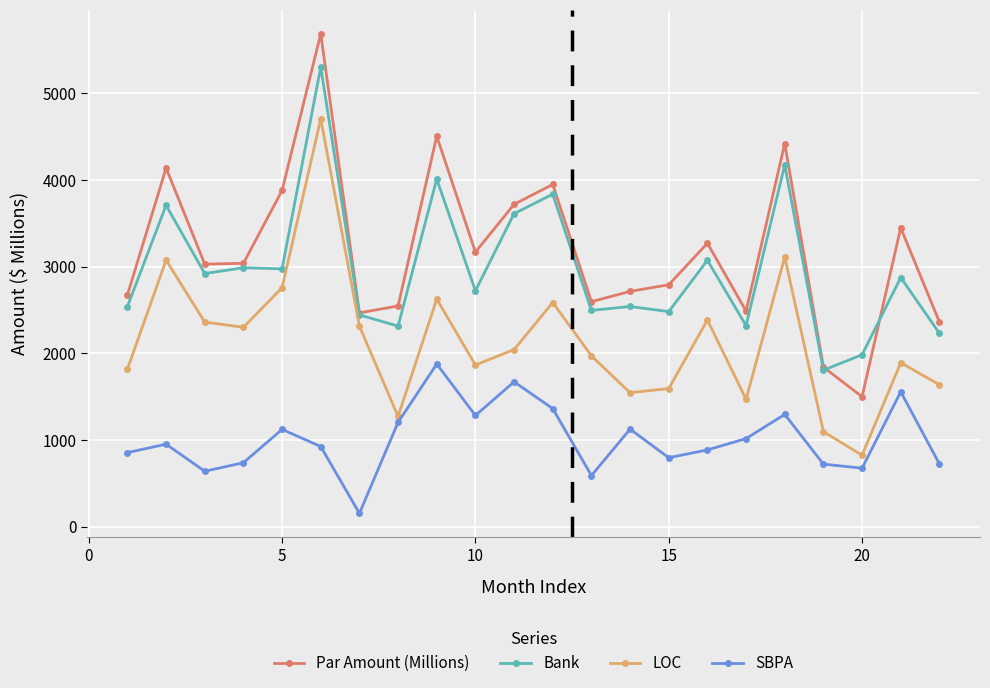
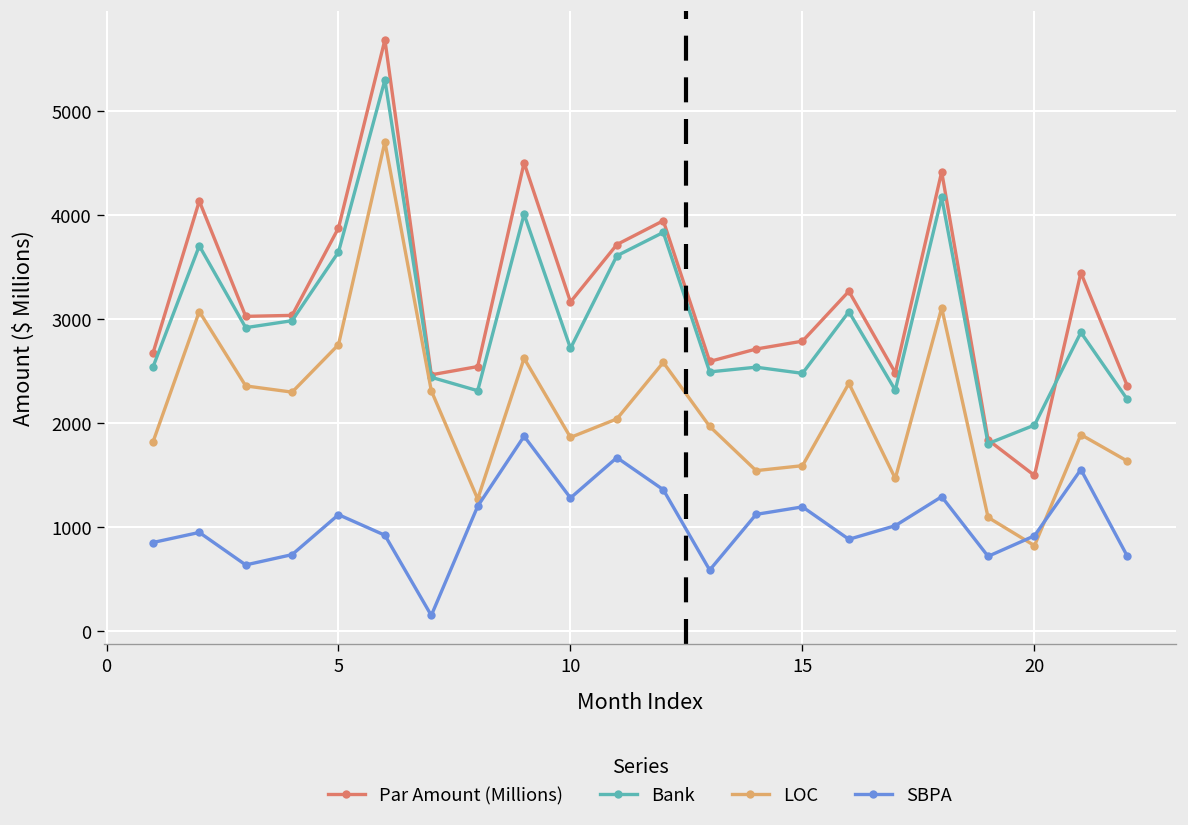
  {
    "Bank": {
-     "5": 3000,
+     "5": 3600,
      "10": 2700,
      "15": 2500,
      "20": 2000
    },
    "SBPA": {
      "5": 1100,
      "10": 1300,
-     "15": 800,
-     "20": 700
+     "15": 1200,
+     "20": 900
    }
  }
